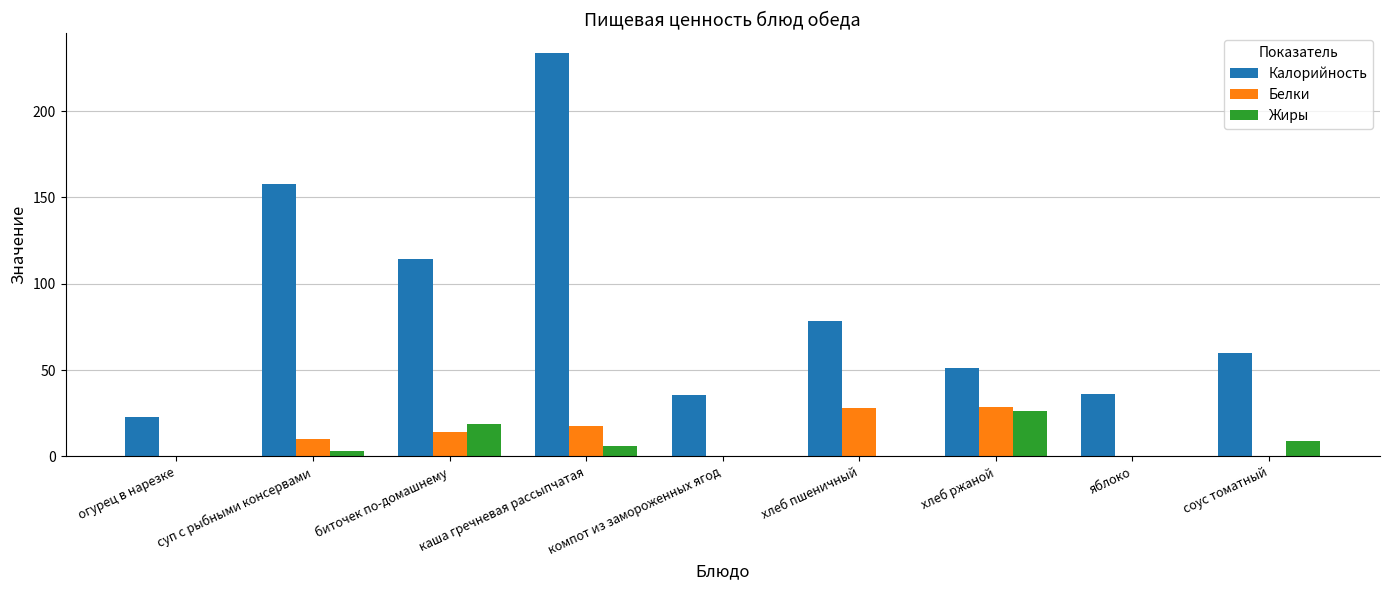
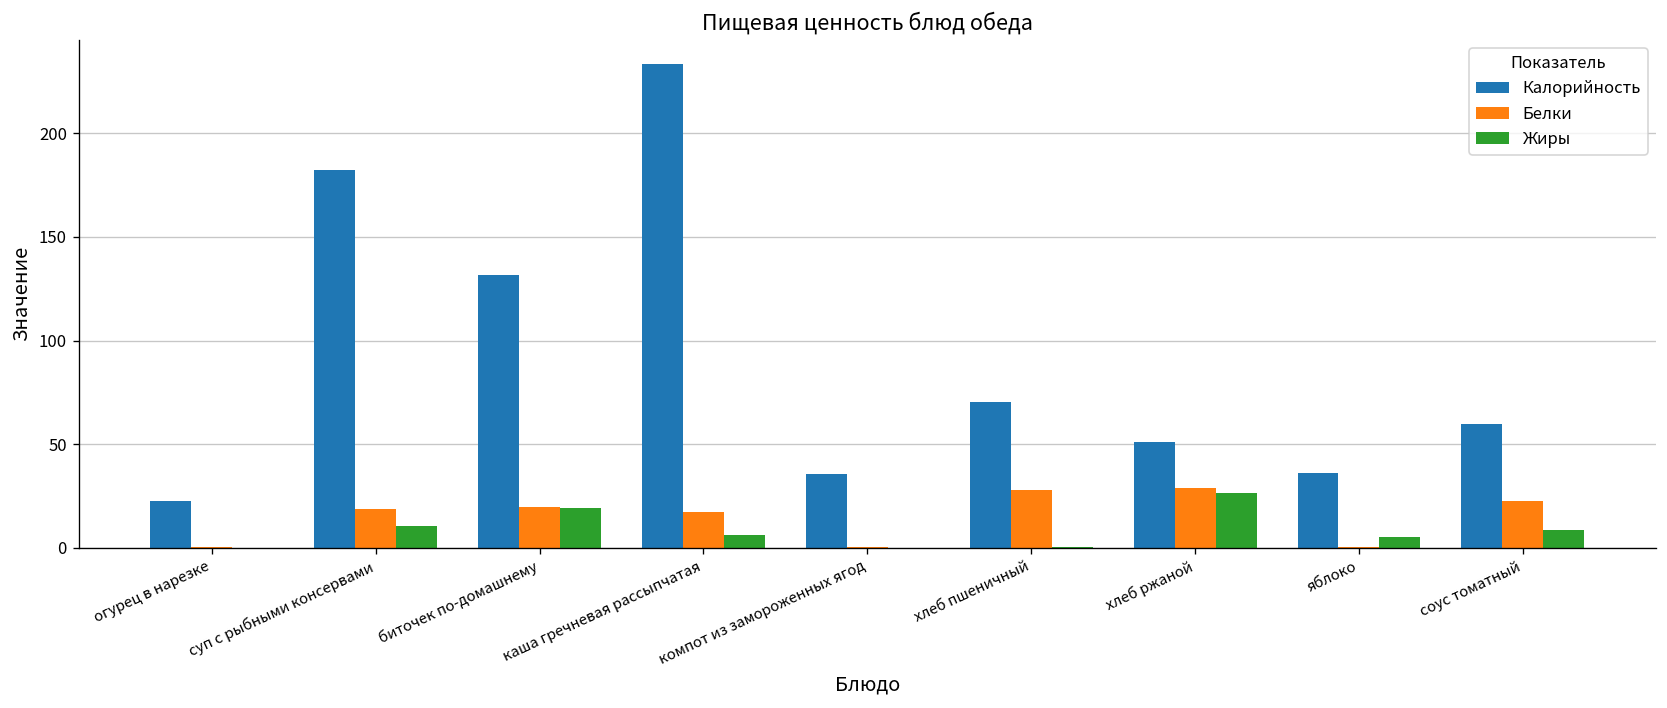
  {
    "Калорийность": {
      "огурец в нарезке": 23,
-     "суп с рыбными консервами": 158,
-     "биточек по-домашнему": 114,
+     "суп с рыбными консервами": 182,
+     "биточек по-домашнему": 132,
      "каша гречневая рассыпчатая": 233,
      "компот из замороженных ягод": 36,
-     "хлеб пшеничный": 79,
+     "хлеб пшеничный": 70,
      "хлеб ржаной": 51,
      "яблоко": 36,
      "соус томатный": 60
    },
    "Белки": {
-     "суп с рыбными консервами": 10,
-     "биточек по-домашнему": 14,
+     "суп с рыбными консервами": 19,
+     "биточек по-домашнему": 19,
      "каша гречневая рассыпчатая": 18,
      "хлеб пшеничный": 28,
      "хлеб ржаной": 29,
-     "соус томатный": 0
+     "соус томатный": 23
    },
    "Жиры": {
-     "суп с рыбными консервами": 3,
+     "суп с рыбными консервами": 10,
      "биточек по-домашнему": 19,
      "каша гречневая рассыпчатая": 6,
      "хлеб ржаной": 27,
-     "яблоко": 0,
+     "яблоко": 5,
      "соус томатный": 9
    }
  }
